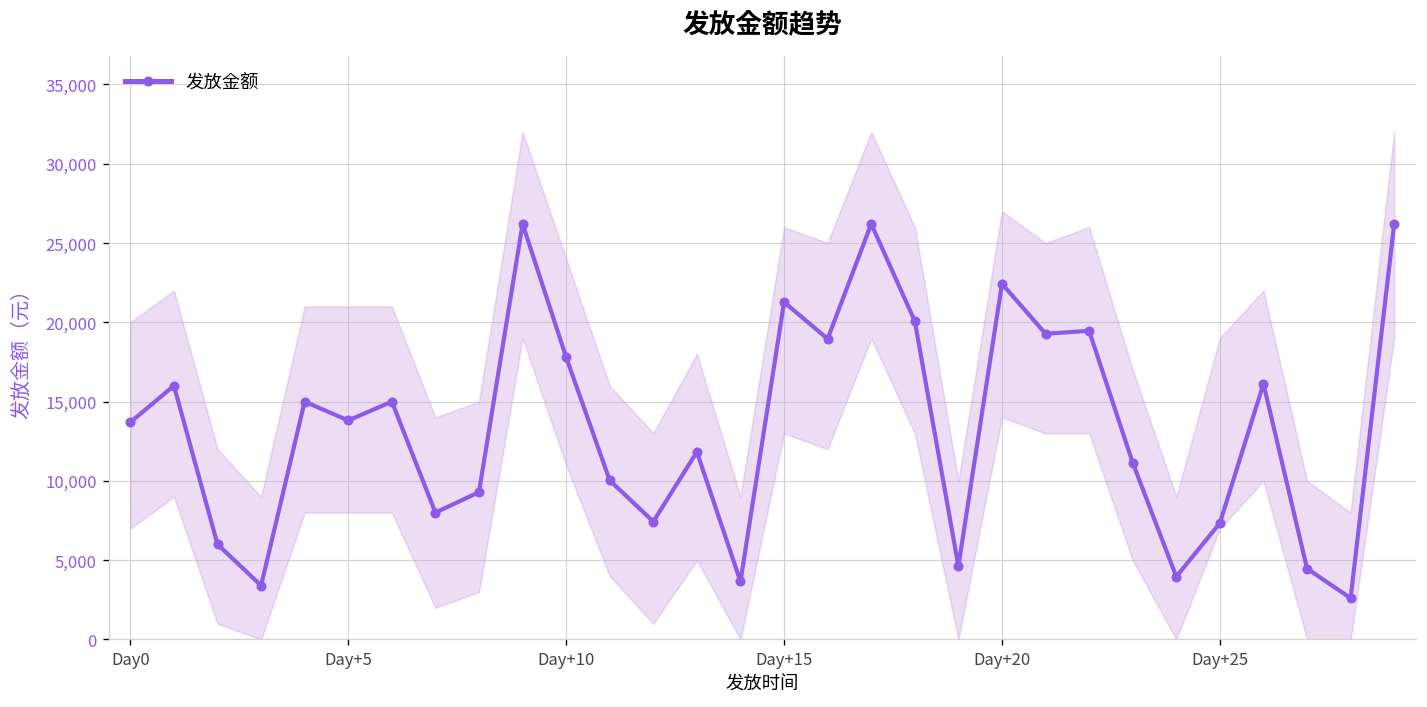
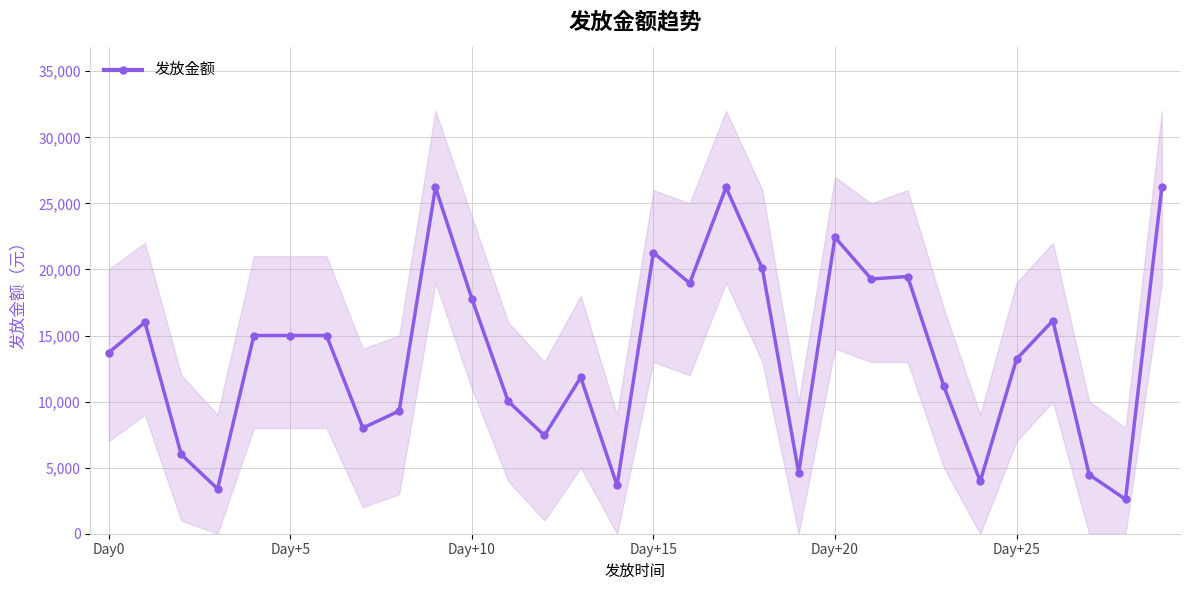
  {
    "发放金额": {
      "Day0": "13,700",
-     "Day+5": "13,800",
+     "Day+5": "15,000",
      "Day+10": "17,800",
      "Day+15": "21,300",
      "Day+20": "22,400",
-     "Day+25": "7,300"
+     "Day+25": "13,200"
    }
  }
